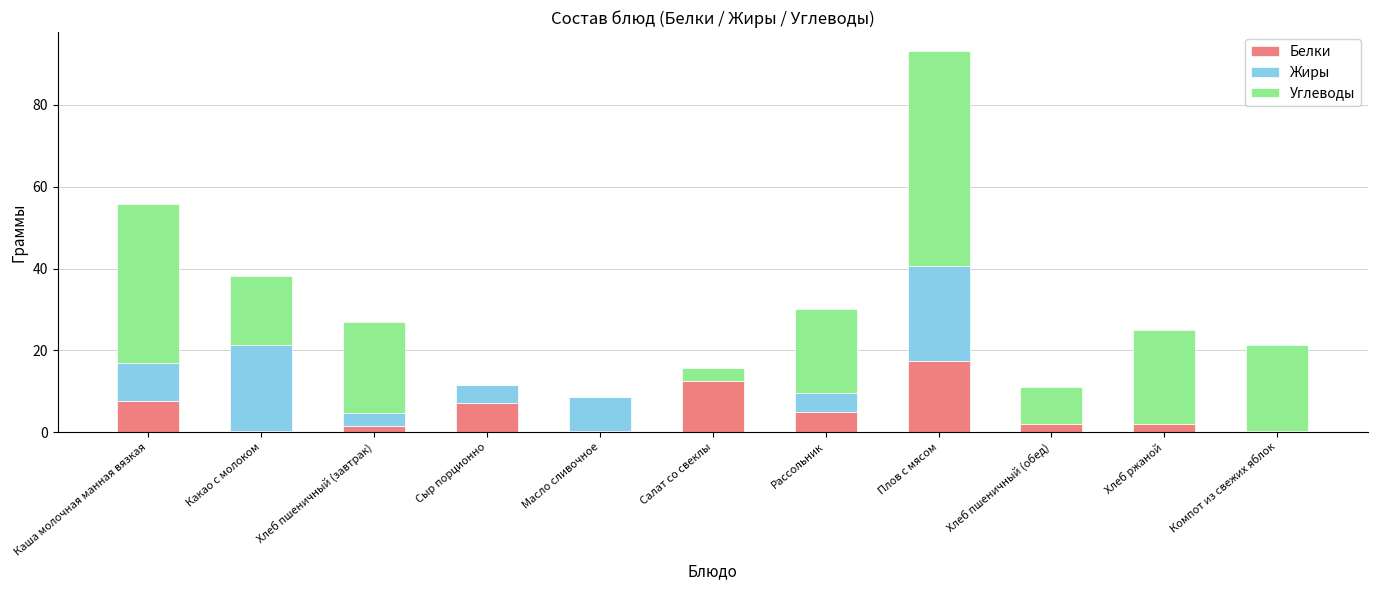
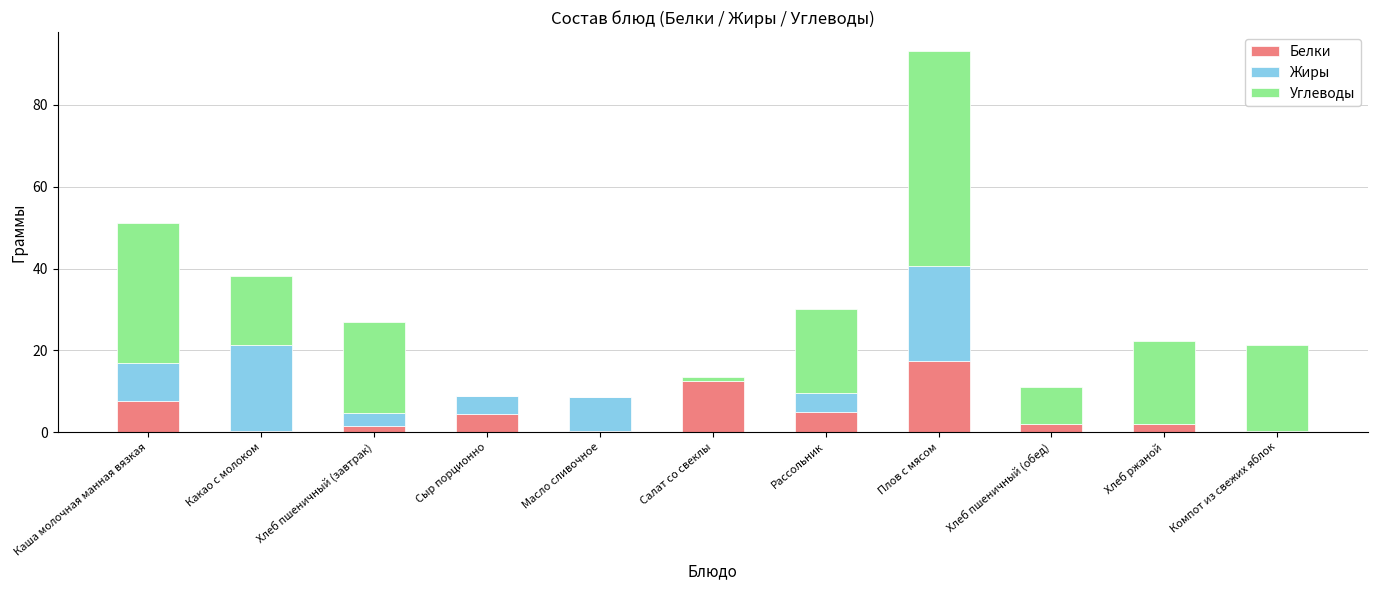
  {
    "Белки": {
      "Каша молочная манная вязкая": 8,
      "Хлеб пшеничный (завтрак)": 2,
-     "Сыр порционно": 7,
+     "Сыр порционно": 4,
      "Салат со свеклы": 13,
      "Рассольник": 5,
      "Плов с мясом": 17,
      "Хлеб пшеничный (обед)": 2,
      "Хлеб ржаной": 2
    },
    "Жиры": {
      "Каша молочная манная вязкая": 9,
      "Какао с молоком": 21,
      "Хлеб пшеничный (завтрак)": 3,
      "Сыр порционно": 4,
      "Масло сливочное": 8,
      "Салат со свеклы": 0,
      "Рассольник": 5,
      "Плов с мясом": 23,
      "Хлеб пшеничный (обед)": 0,
      "Хлеб ржаной": 0,
      "Компот из свежих яблок": 0
    },
    "Углеводы": {
-     "Каша молочная манная вязкая": 39,
+     "Каша молочная манная вязкая": 34,
      "Какао с молоком": 17,
      "Хлеб пшеничный (завтрак)": 22,
      "Сыр порционно": 0,
-     "Салат со свеклы": 3,
+     "Салат со свеклы": 1,
      "Рассольник": 21,
      "Плов с мясом": 53,
      "Хлеб пшеничный (обед)": 9,
-     "Хлеб ржаной": 23,
+     "Хлеб ржаной": 20,
      "Компот из свежих яблок": 21
    }
  }
